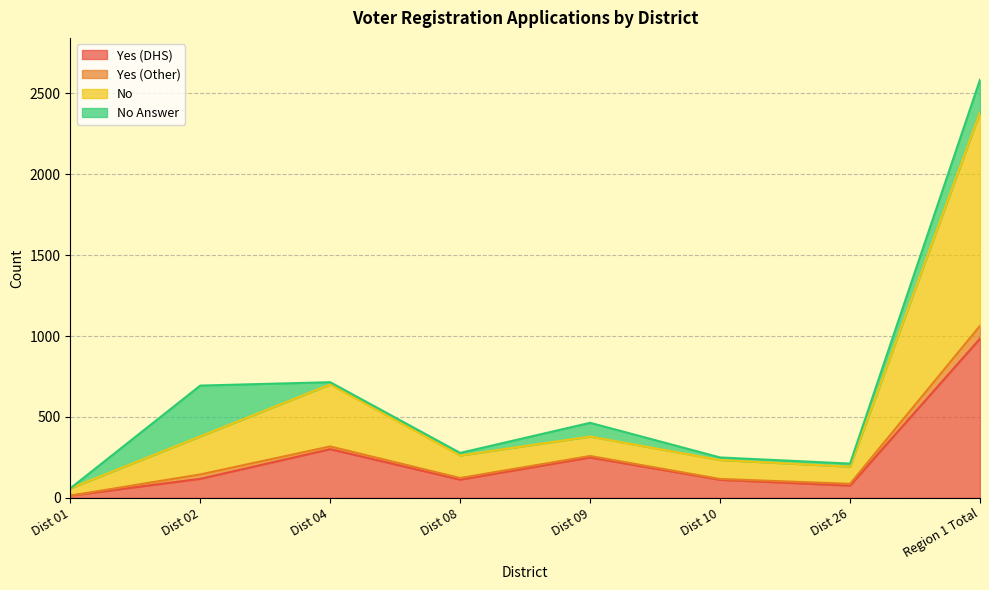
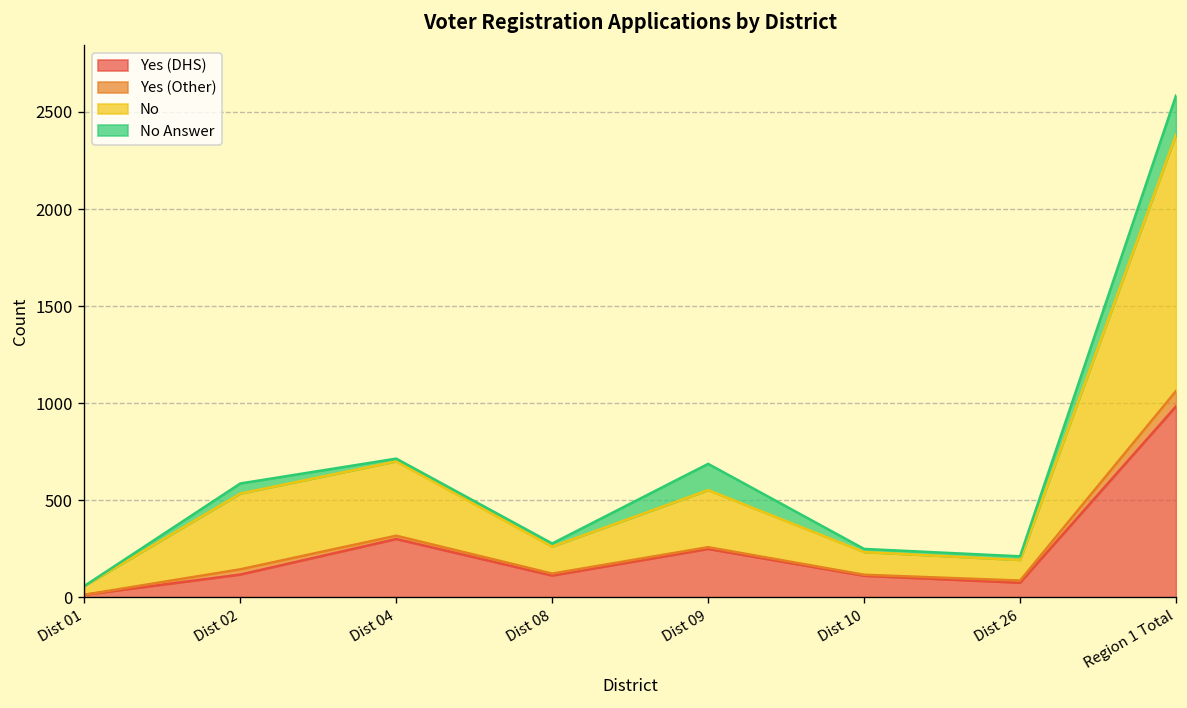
  {
    "No": {
-     "Dist 02": 240,
+     "Dist 02": 390,
      "Dist 08": 140,
-     "Dist 09": 120,
+     "Dist 09": 290,
      "Dist 10": 120,
      "Dist 26": 110,
      "Region 1 Total": 1320
    },
    "No Answer": {
-     "Dist 02": 310,
+     "Dist 02": 50,
      "Dist 08": 20,
-     "Dist 09": 90,
+     "Dist 09": 140,
      "Dist 10": 20,
      "Dist 26": 20,
      "Region 1 Total": 200
    }
  }
